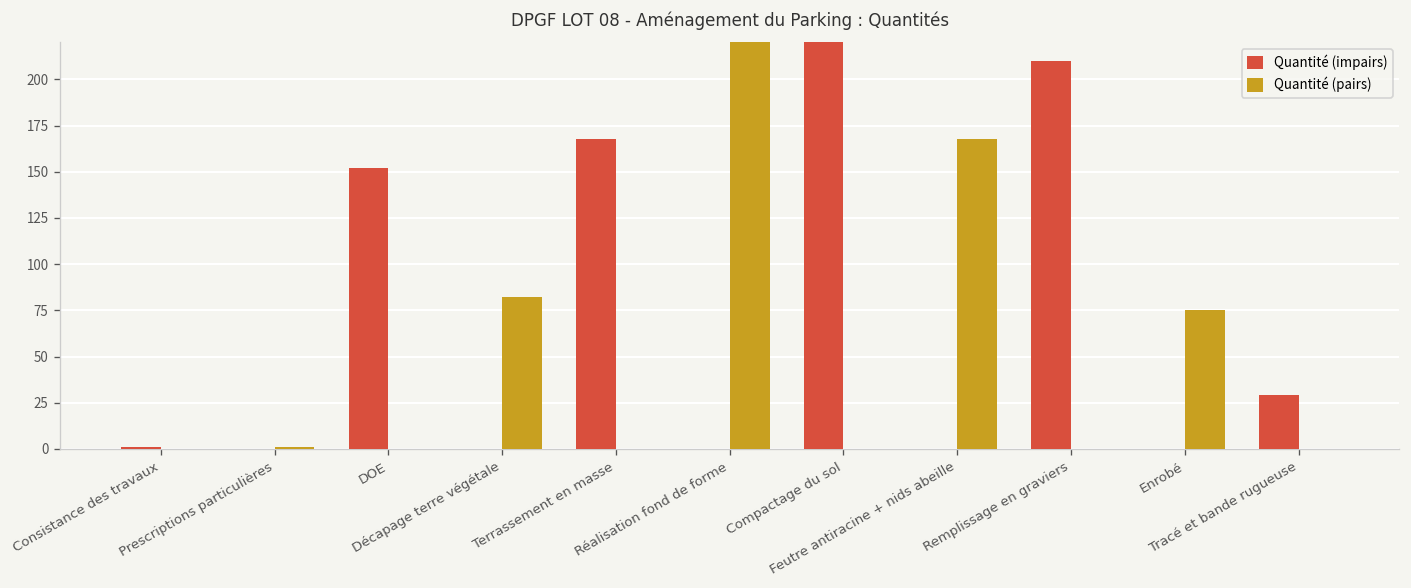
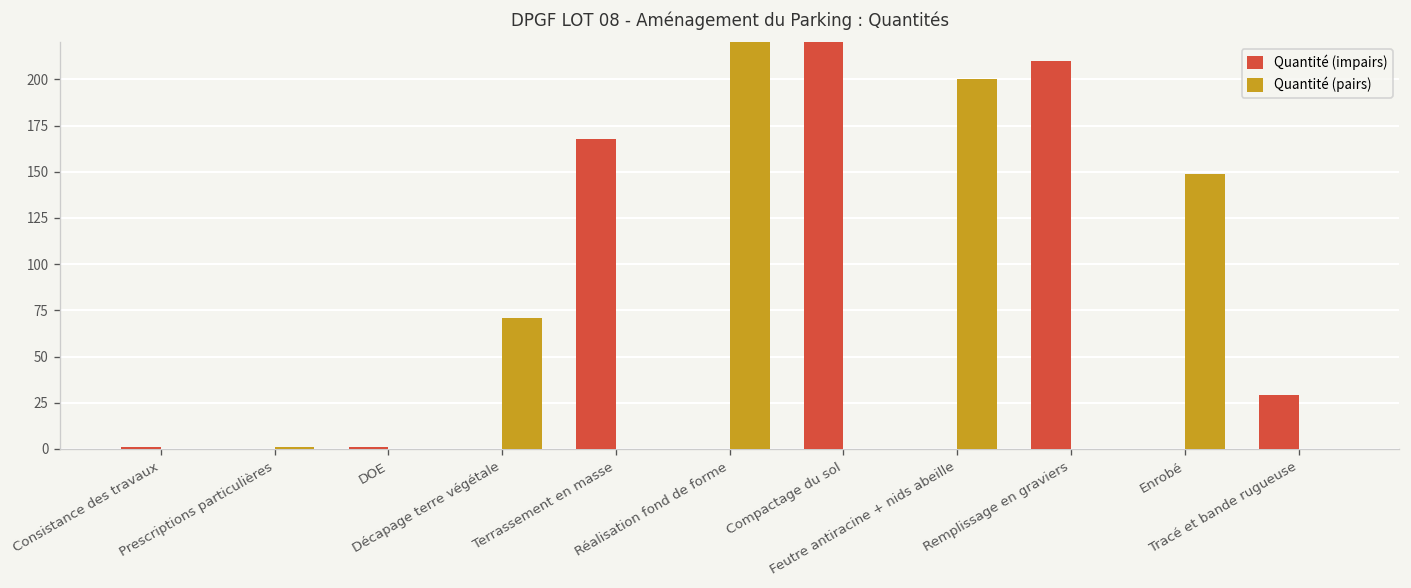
  {
    "Quantité (impairs)": {
      "Prescriptions particulières": 0,
-     "DOE": 152,
+     "DOE": 1,
      "Décapage terre végétale": 0,
      "Terrassement en masse": 168,
      "Réalisation fond de forme": 0,
      "Feutre antiracine + nids abeille": 0,
      "Remplissage en graviers": 210,
      "Enrobé": 0,
      "Tracé et bande rugueuse": 29
    },
    "Quantité (pairs)": {
      "Consistance des travaux": 0,
      "DOE": 0,
-     "Décapage terre végétale": 82,
+     "Décapage terre végétale": 71,
      "Terrassement en masse": 0,
      "Compactage du sol": 0,
-     "Feutre antiracine + nids abeille": 168,
+     "Feutre antiracine + nids abeille": 200,
      "Remplissage en graviers": 0,
-     "Enrobé": 75,
+     "Enrobé": 149,
      "Tracé et bande rugueuse": 0
    }
  }
